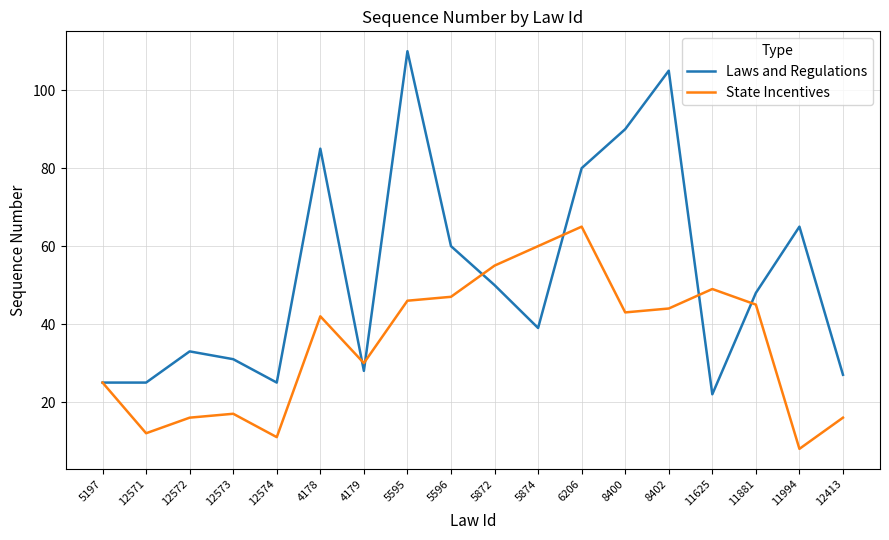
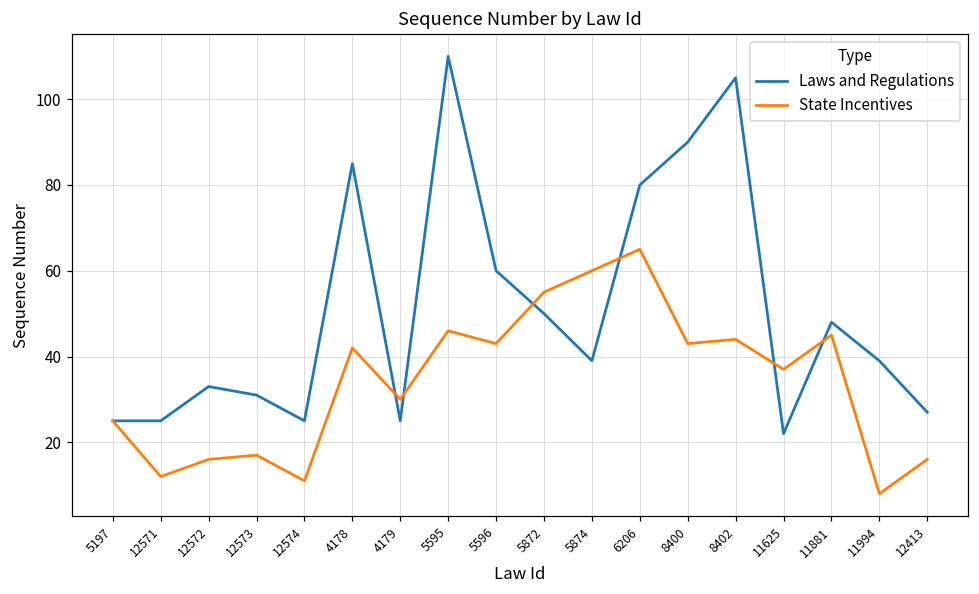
  {
    "Laws and Regulations": {
      "12571": 25,
      "12572": 33,
      "12573": 31,
      "12574": 25,
      "4178": 85,
-     "4179": 28,
+     "4179": 25,
      "5595": 110,
      "5596": 60,
      "5872": 50,
      "5874": 39,
      "6206": 80,
      "8400": 90,
      "8402": 105,
      "11625": 22,
      "11881": 48,
-     "11994": 65,
+     "11994": 39,
      "12413": 27
    },
    "State Incentives": {
      "12571": 12,
      "12572": 16,
      "12573": 17,
      "12574": 11,
      "4178": 42,
      "4179": 30,
      "5595": 46,
-     "5596": 47,
+     "5596": 43,
      "5872": 55,
      "5874": 60,
      "6206": 65,
      "8400": 43,
      "8402": 44,
-     "11625": 49,
+     "11625": 37,
      "11881": 45,
      "11994": 8,
      "12413": 16
    }
  }
